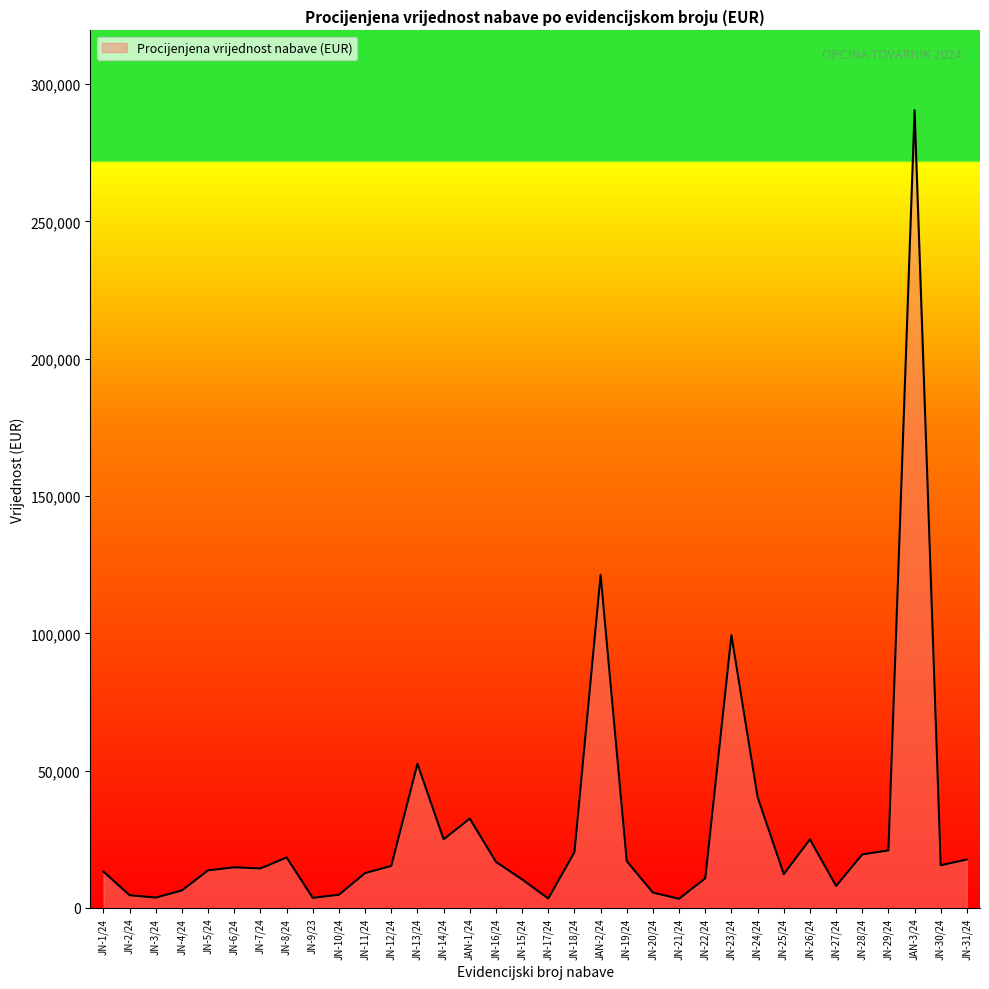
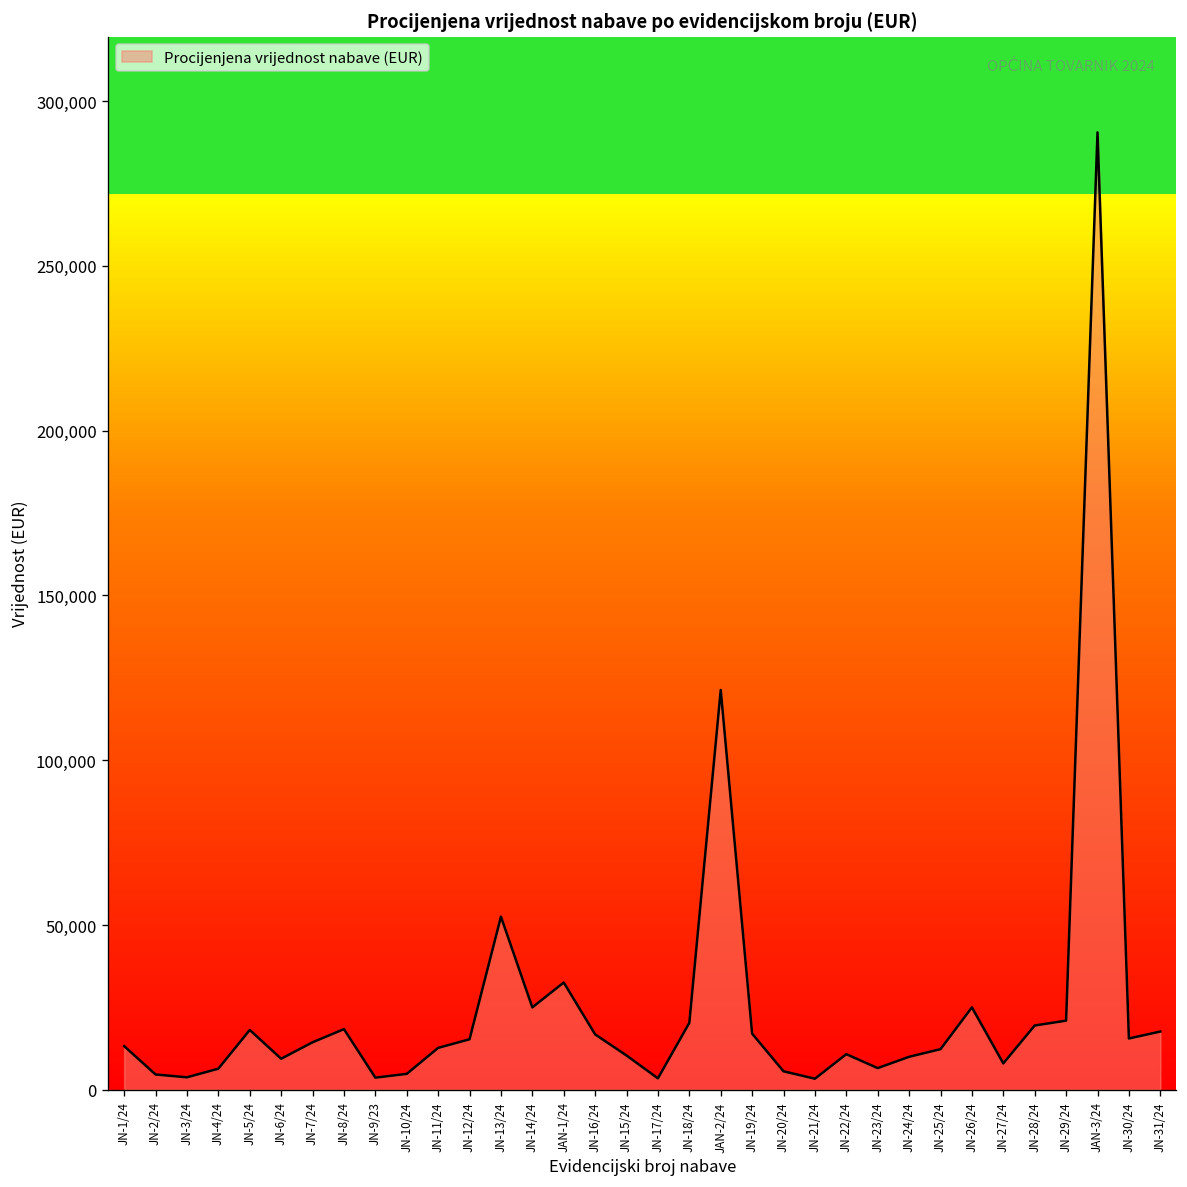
  {
    "JN-1/24": "13,000",
    "JN-2/24": "5,000",
    "JN-3/24": "4,000",
    "JN-4/24": "6,000",
-   "JN-5/24": "14,000",
-   "JN-6/24": "15,000",
+   "JN-5/24": "18,000",
+   "JN-6/24": "9,000",
    "JN-7/24": "14,000",
    "JN-8/24": "18,000",
    "JN-9/23": "4,000",
    "JN-10/24": "5,000",
    "JN-11/24": "13,000",
    "JN-12/24": "15,000",
    "JN-13/24": "53,000",
    "JN-14/24": "25,000",
    "JAN-1/24": "33,000",
    "JN-16/24": "17,000",
    "JN-15/24": "10,000",
    "JN-17/24": "3,000",
    "JN-18/24": "20,000",
    "JAN-2/24": "121,000",
    "JN-19/24": "17,000",
    "JN-20/24": "6,000",
    "JN-21/24": "3,000",
    "JN-22/24": "11,000",
-   "JN-23/24": "99,000",
-   "JN-24/24": "40,000",
+   "JN-23/24": "7,000",
+   "JN-24/24": "10,000",
    "JN-25/24": "12,000",
    "JN-26/24": "25,000",
    "JN-27/24": "8,000",
    "JN-28/24": "20,000",
    "JN-29/24": "21,000",
    "JAN-3/24": "291,000",
    "JN-30/24": "16,000",
    "JN-31/24": "18,000"
  }
